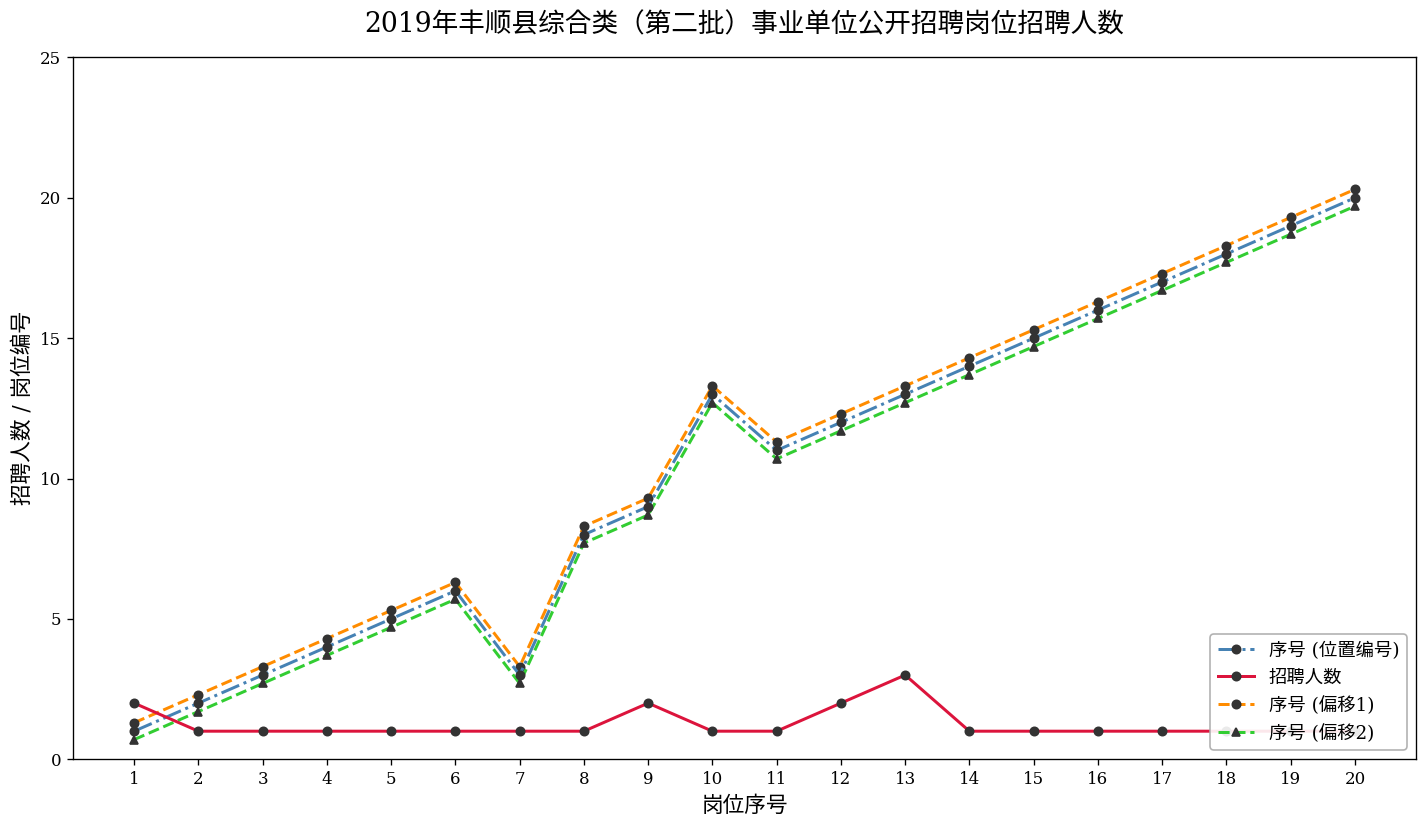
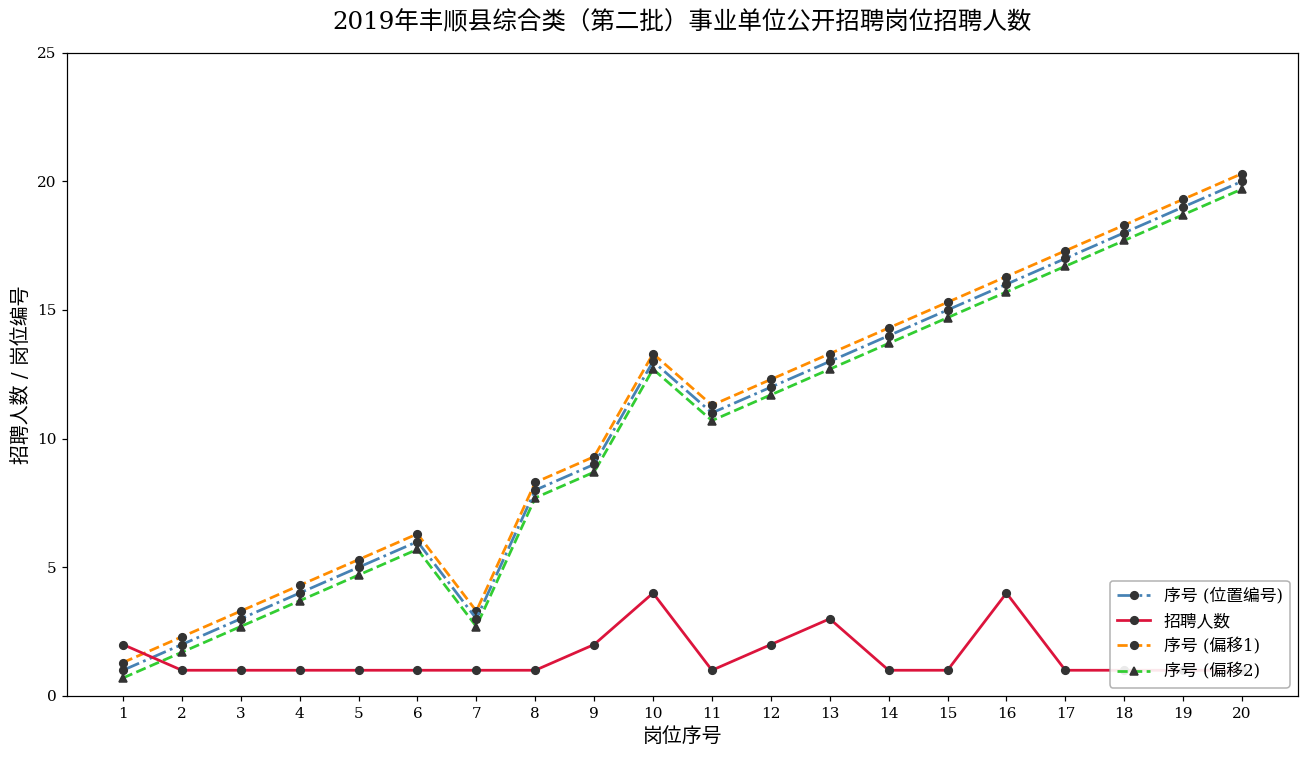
  {
    "序号 (位置编号)": {
      "1": 1,
      "2": 2,
      "3": 3,
      "4": 4,
      "5": 5,
      "6": 6,
      "7": 3,
      "8": 8,
      "9": 9,
      "10": 13,
      "11": 11,
      "12": 12,
      "13": 13,
      "14": 14,
      "15": 15,
      "16": 16,
      "17": 17,
      "18": 18,
      "19": 19,
      "20": 20
    },
    "招聘人数": {
      "1": 2,
      "2": 1,
      "3": 1,
      "4": 1,
      "5": 1,
      "6": 1,
      "7": 1,
      "8": 1,
      "9": 2,
-     "10": 1,
+     "10": 4,
      "11": 1,
      "12": 2,
      "13": 3,
      "14": 1,
      "15": 1,
-     "16": 1,
+     "16": 4,
      "17": 1
    },
    "序号 (偏移1)": {
      "1": 1.3,
      "2": 2.3,
      "3": 3.3,
      "4": 4.3,
      "5": 5.3,
      "6": 6.3,
      "7": 3.3,
      "8": 8.3,
      "9": 9.3,
      "10": 13.3,
      "11": 11.3,
      "12": 12.3,
      "13": 13.3,
      "14": 14.3,
      "15": 15.3,
      "16": 16.3,
      "17": 17.3,
      "18": 18.3,
      "19": 19.3,
      "20": 20.3
    },
    "序号 (偏移2)": {
      "1": 0.7,
      "2": 1.7,
      "3": 2.7,
      "4": 3.7,
      "5": 4.7,
      "6": 5.7,
      "7": 2.7,
      "8": 7.7,
      "9": 8.7,
      "10": 12.7,
      "11": 10.7,
      "12": 11.7,
      "13": 12.7,
      "14": 13.7,
      "15": 14.7,
      "16": 15.7,
      "17": 16.7,
      "18": 17.7,
      "19": 18.7,
      "20": 19.7
    }
  }
